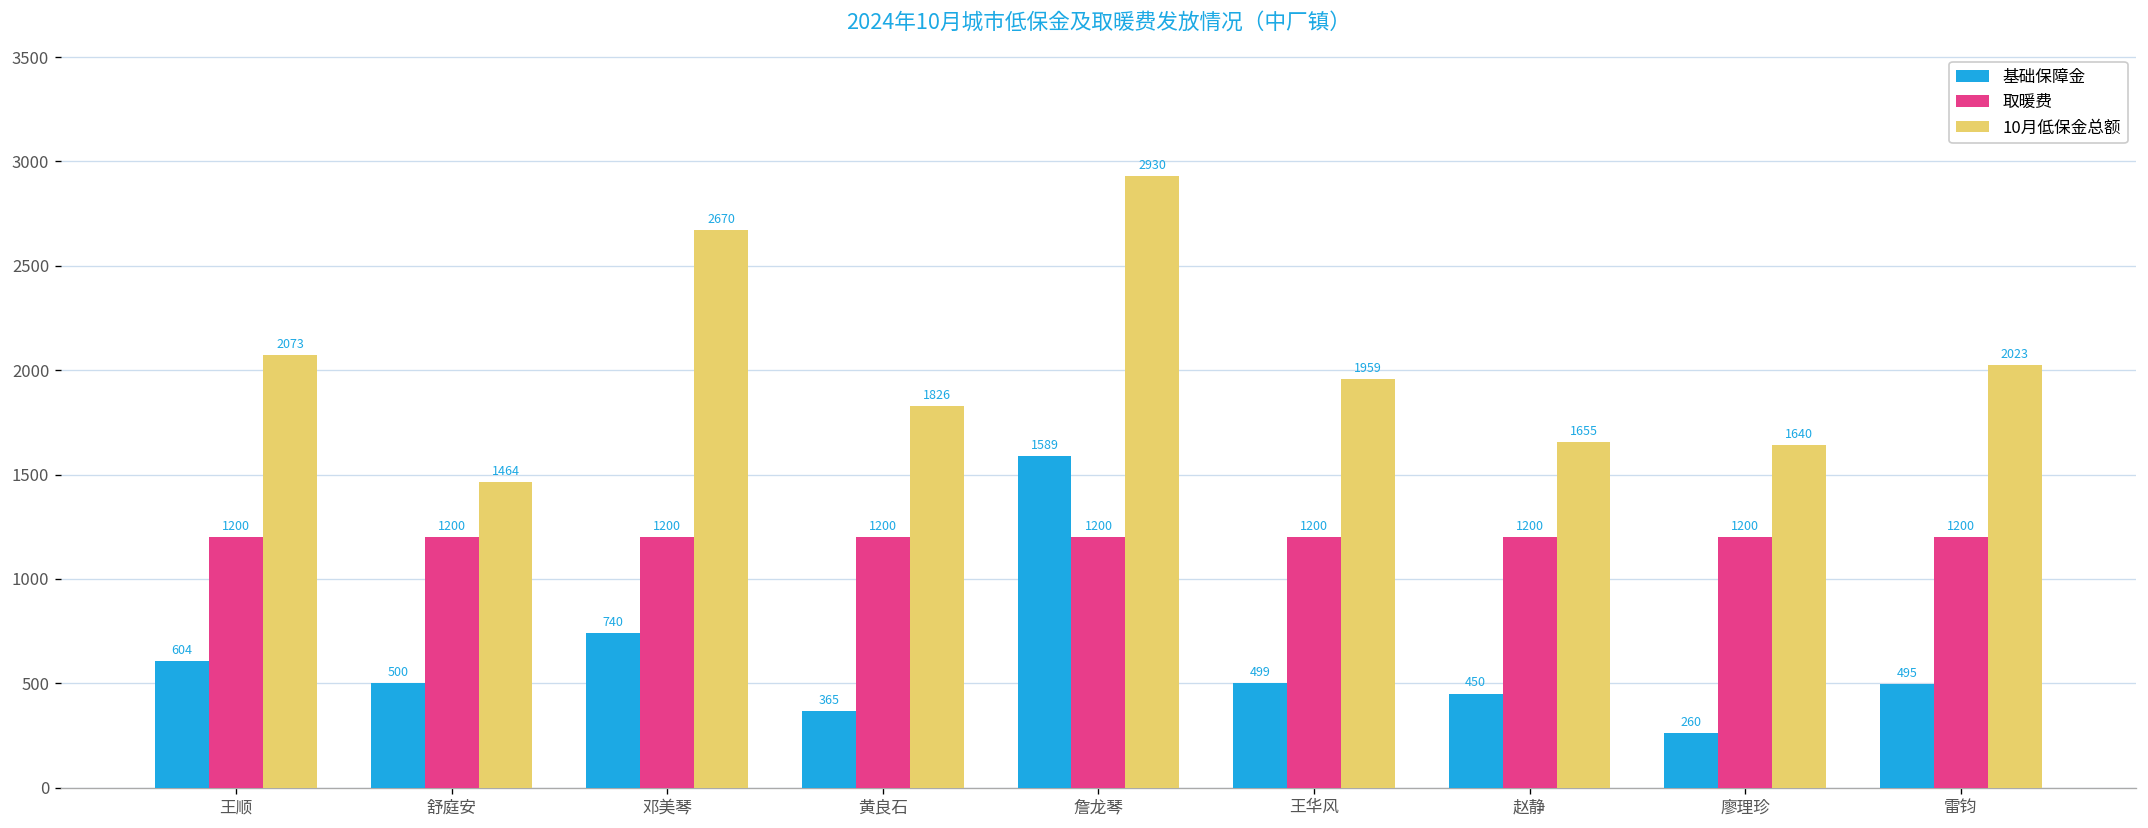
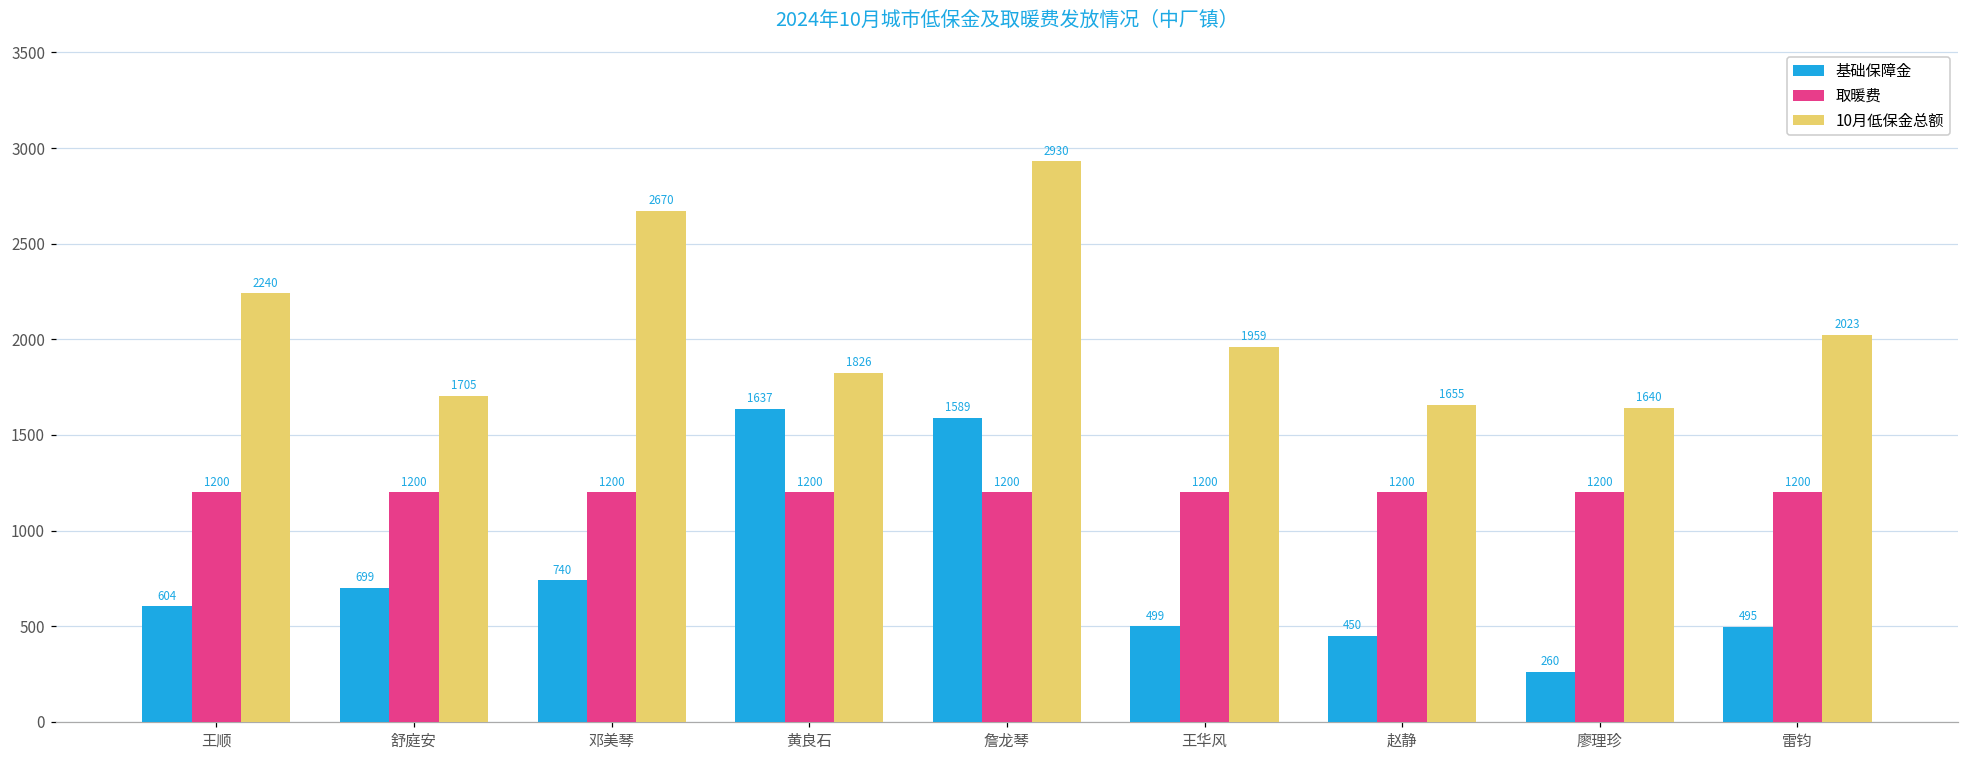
  {
    "基础保障金": {
      "王顺": 604,
-     "舒庭安": 500,
+     "舒庭安": 699,
      "邓美琴": 740,
-     "黄良石": 365,
+     "黄良石": 1637,
      "詹龙琴": 1589,
      "王华风": 499,
      "赵静": 450,
      "廖理珍": 260,
      "雷钧": 495
    },
    "取暖费": {
      "王顺": 1200,
      "舒庭安": 1200,
      "邓美琴": 1200,
      "黄良石": 1200,
      "詹龙琴": 1200,
      "王华风": 1200,
      "赵静": 1200,
      "廖理珍": 1200,
      "雷钧": 1200
    },
    "10月低保金总额": {
-     "王顺": 2073,
-     "舒庭安": 1464,
+     "王顺": 2240,
+     "舒庭安": 1705,
      "邓美琴": 2670,
      "黄良石": 1826,
      "詹龙琴": 2930,
      "王华风": 1959,
      "赵静": 1655,
      "廖理珍": 1640,
      "雷钧": 2023
    }
  }
